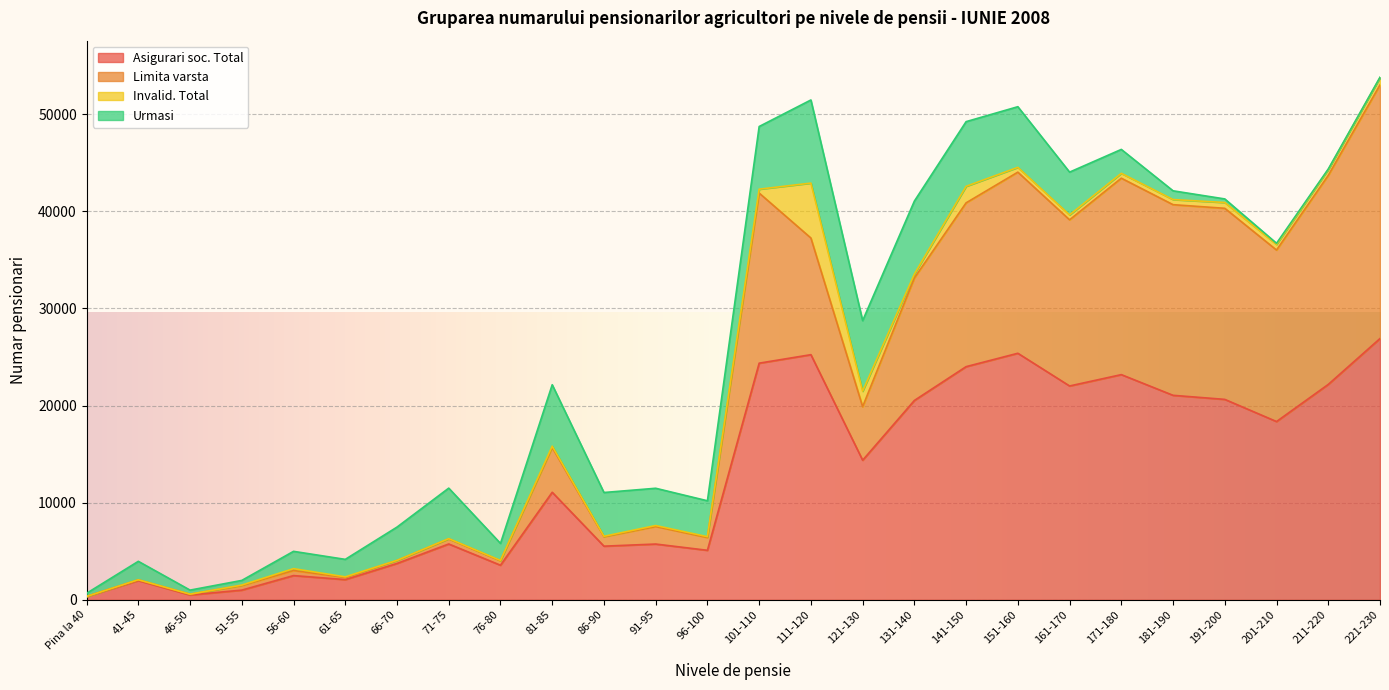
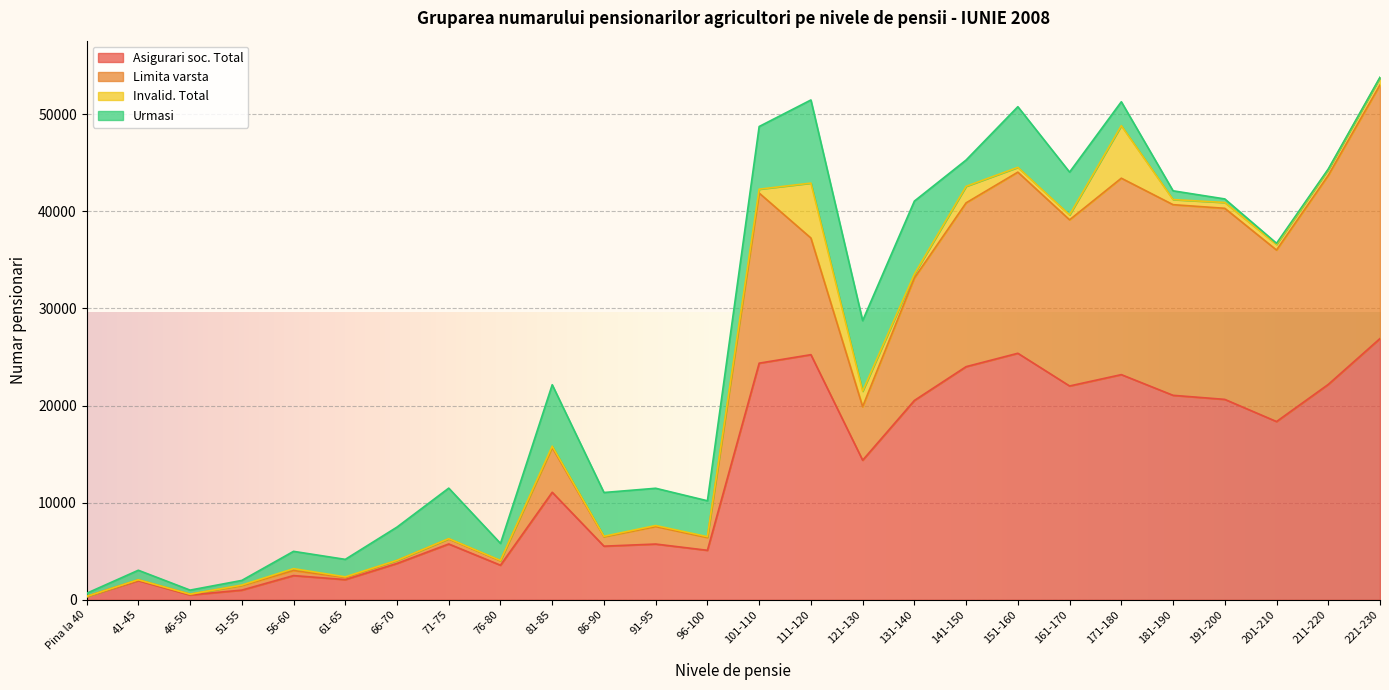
  {
    "Invalid. Total": {
      "101-110": 0,
      "111-120": 6000,
      "121-130": 2000,
      "131-140": 0,
      "141-150": 2000,
      "151-160": 0,
      "161-170": 1000,
-     "171-180": 1000,
+     "171-180": 5000,
      "181-190": 1000,
      "191-200": 1000
    },
    "Urmasi": {
      "Pina la 40": 0,
-     "41-45": 2000,
+     "41-45": 1000,
      "46-50": 0,
      "51-55": 0,
      "56-60": 2000,
      "61-65": 2000,
      "66-70": 3000,
      "71-75": 5000,
      "76-80": 2000,
      "81-85": 6000,
      "86-90": 5000,
      "91-95": 4000,
      "96-100": 4000,
      "101-110": 6000,
      "111-120": 9000,
      "121-130": 7000,
      "131-140": 8000,
-     "141-150": 7000,
+     "141-150": 3000,
      "151-160": 6000,
      "161-170": 4000,
      "171-180": 2000,
      "181-190": 1000,
      "191-200": 0
    }
  }
